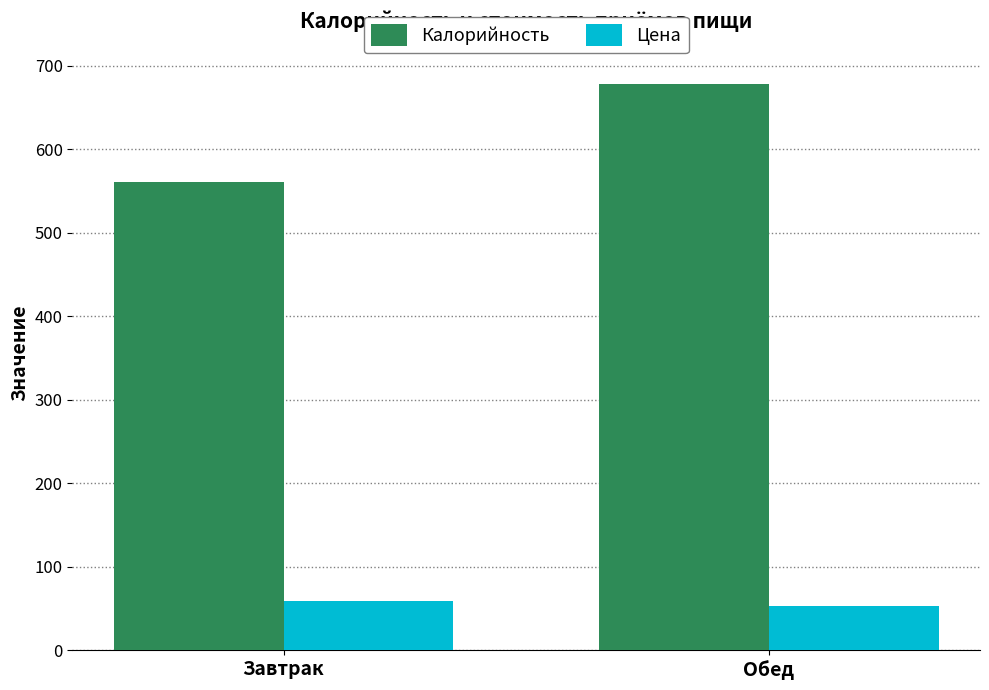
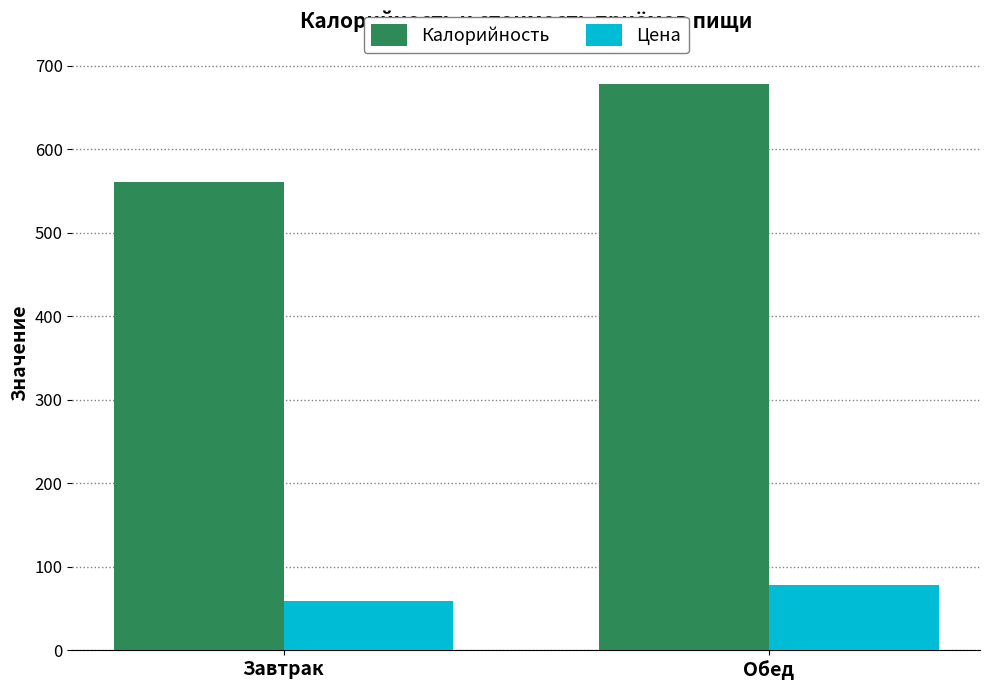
  {
    "Калорийность": {
      "Завтрак": 560,
      "Обед": 680
    },
    "Цена": {
      "Завтрак": 60,
-     "Обед": 50
+     "Обед": 80
    }
  }
